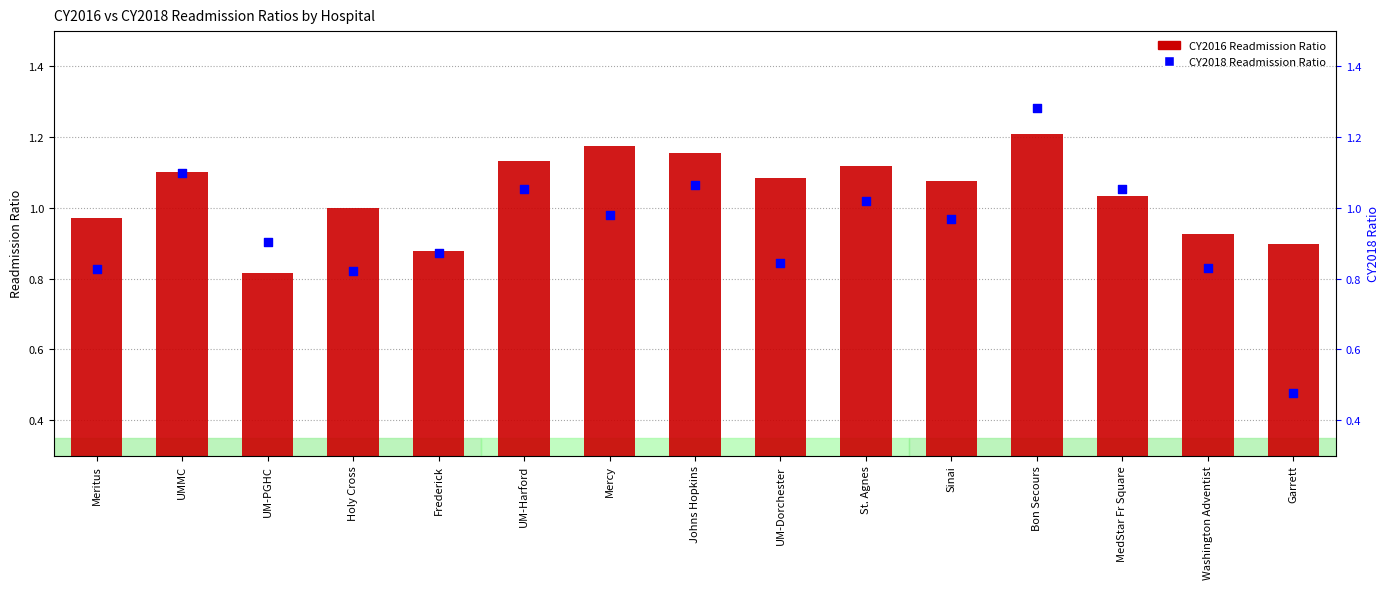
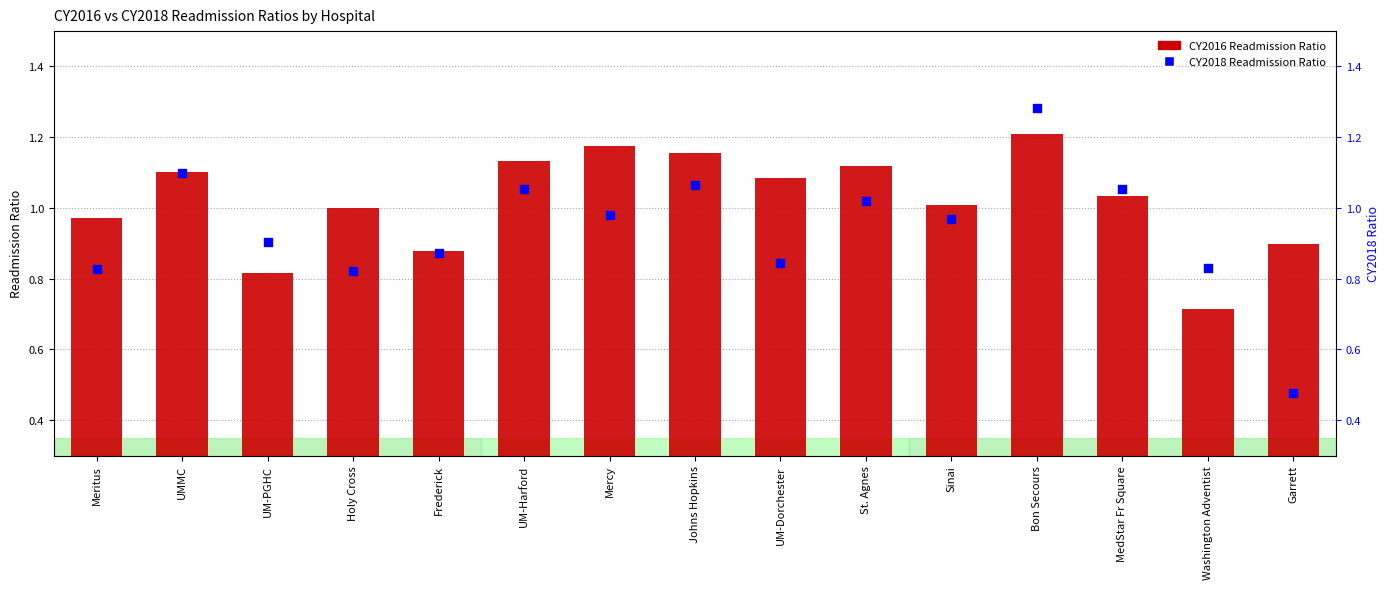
  {
    "CY2016 Readmission Ratio": {
      "Meritus": 0.97,
      "UMMC": 1.10,
      "UM-PGHC": 0.82,
      "Holy Cross": 1.00,
      "Frederick": 0.88,
      "UM-Harford": 1.13,
      "Mercy": 1.17,
      "Johns Hopkins": 1.15,
      "UM-Dorchester": 1.08,
      "St. Agnes": 1.12,
-     "Sinai": 1.08,
+     "Sinai": 1.01,
      "Bon Secours": 1.21,
      "MedStar Fr Square": 1.03,
-     "Washington Adventist": 0.93,
+     "Washington Adventist": 0.72,
      "Garrett": 0.90
    }
  }
